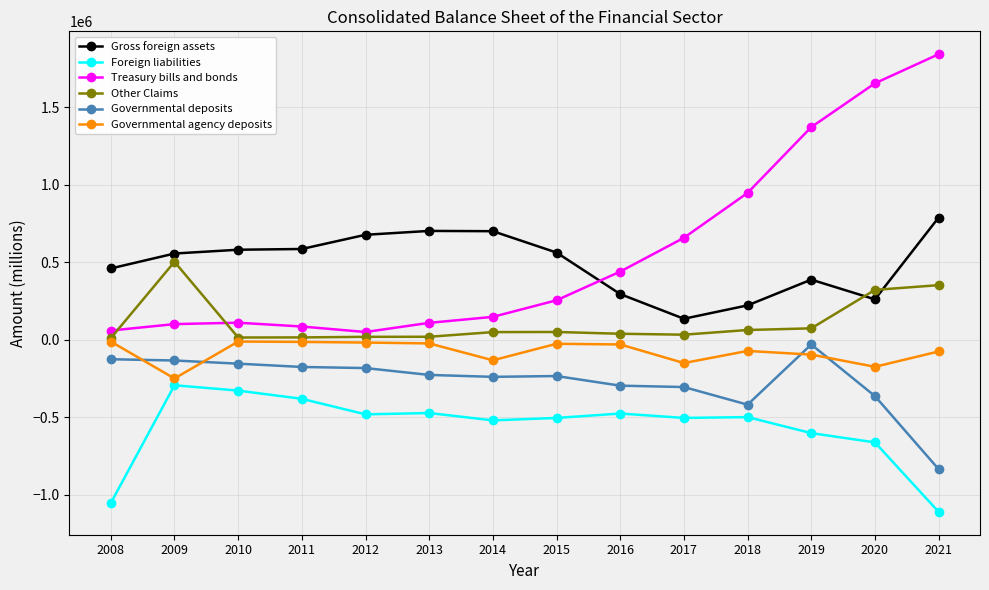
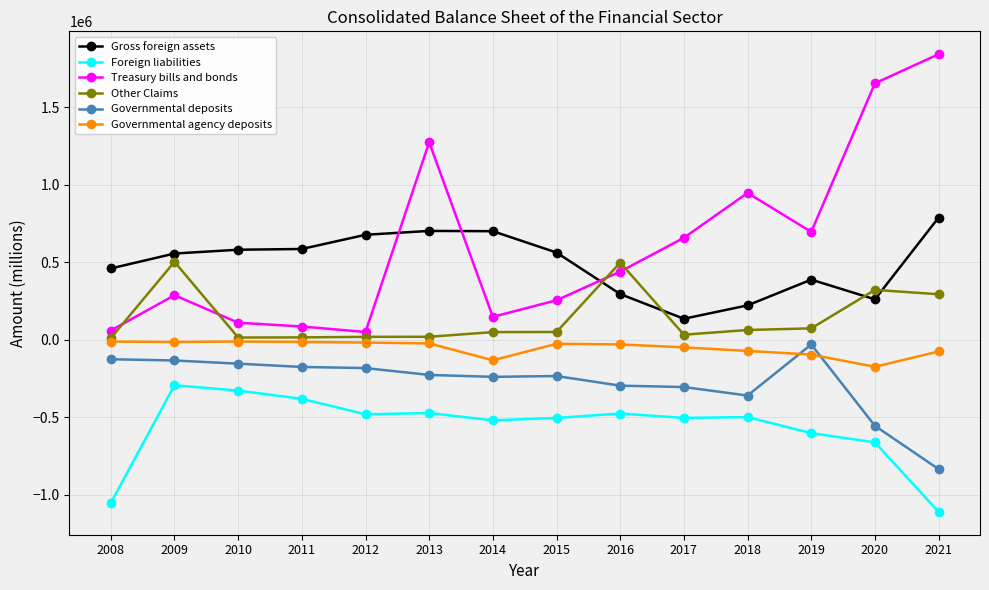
  {
    "Gross foreign assets": {
      "2008": 460000,
      "2009": 560000,
      "2010": 580000,
      "2011": 590000,
      "2012": 680000,
      "2013": 700000,
      "2014": 700000,
      "2015": 560000,
      "2016": 290000,
      "2017": 140000,
      "2018": 220000,
      "2019": 390000,
      "2020": 260000,
      "2021": 790000
    },
    "Foreign liabilities": {
      "2008": -1060000,
      "2009": -290000,
      "2010": -330000,
      "2011": -380000,
      "2012": -480000,
      "2013": -470000,
      "2014": -520000,
      "2015": -510000,
      "2016": -480000,
      "2017": -500000,
      "2018": -500000,
      "2019": -600000,
      "2020": -660000,
      "2021": -1110000
    },
    "Treasury bills and bonds": {
      "2008": 60000,
-     "2009": 100000,
+     "2009": 290000,
      "2010": 110000,
      "2011": 90000,
      "2012": 50000,
-     "2013": 110000,
+     "2013": 1280000,
      "2014": 150000,
      "2015": 250000,
      "2016": 440000,
      "2017": 660000,
      "2018": 950000,
-     "2019": 1370000,
+     "2019": 700000,
      "2020": 1660000,
      "2021": 1840000
    },
    "Other Claims": {
      "2008": 10000,
      "2009": 500000,
      "2010": 10000,
      "2011": 20000,
      "2012": 20000,
      "2013": 20000,
      "2014": 50000,
      "2015": 50000,
-     "2016": 40000,
+     "2016": 500000,
      "2017": 30000,
      "2018": 60000,
      "2019": 70000,
      "2020": 320000,
-     "2021": 350000
+     "2021": 290000
    },
    "Governmental deposits": {
      "2008": -130000,
      "2009": -130000,
      "2010": -150000,
      "2011": -180000,
      "2012": -180000,
      "2013": -230000,
      "2014": -240000,
      "2015": -230000,
      "2016": -300000,
      "2017": -310000,
-     "2018": -420000,
+     "2018": -360000,
      "2019": -30000,
-     "2020": -360000,
+     "2020": -560000,
      "2021": -840000
    },
    "Governmental agency deposits": {
      "2008": -10000,
-     "2009": -250000,
+     "2009": -10000,
      "2010": -10000,
      "2011": -10000,
      "2012": -20000,
      "2013": -20000,
      "2014": -130000,
      "2015": -30000,
      "2016": -30000,
-     "2017": -150000,
+     "2017": -50000,
      "2018": -70000,
      "2019": -100000,
      "2020": -170000,
      "2021": -80000
    }
  }
